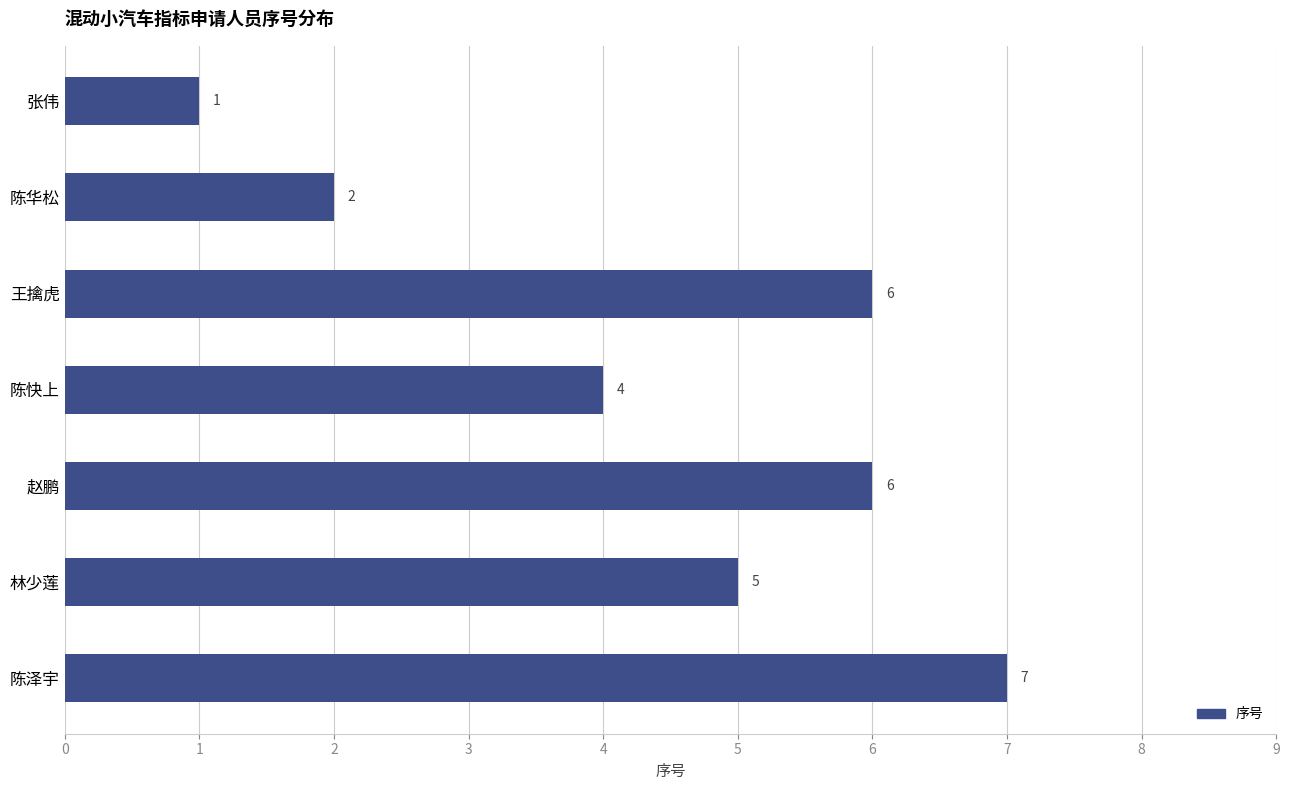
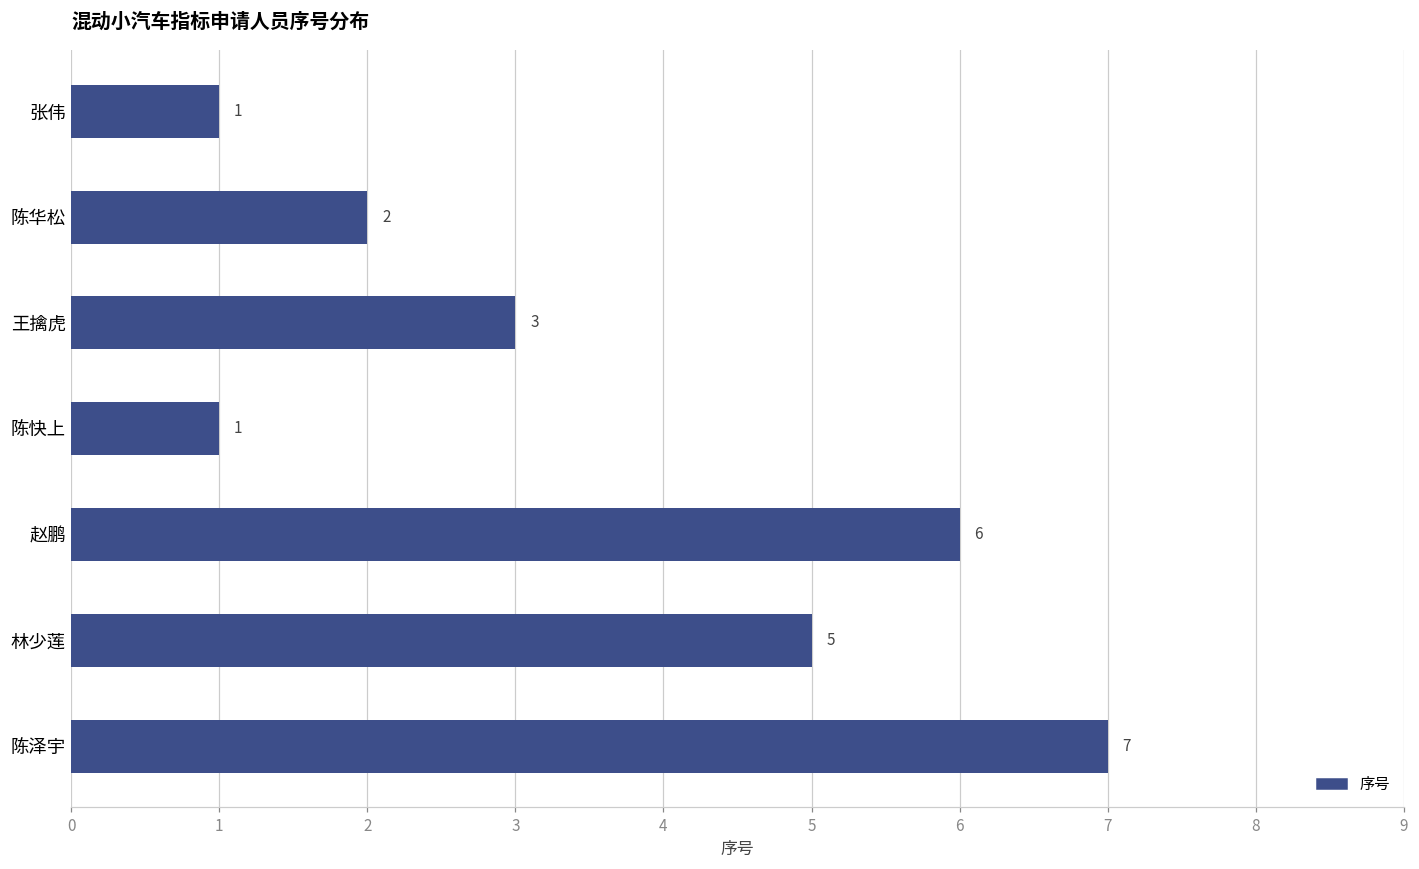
  {
    "张伟": 1,
    "陈华松": 2,
-   "王擒虎": 6,
-   "陈快上": 4,
+   "王擒虎": 3,
+   "陈快上": 1,
    "赵鹏": 6,
    "林少莲": 5,
    "陈泽宇": 7
  }
